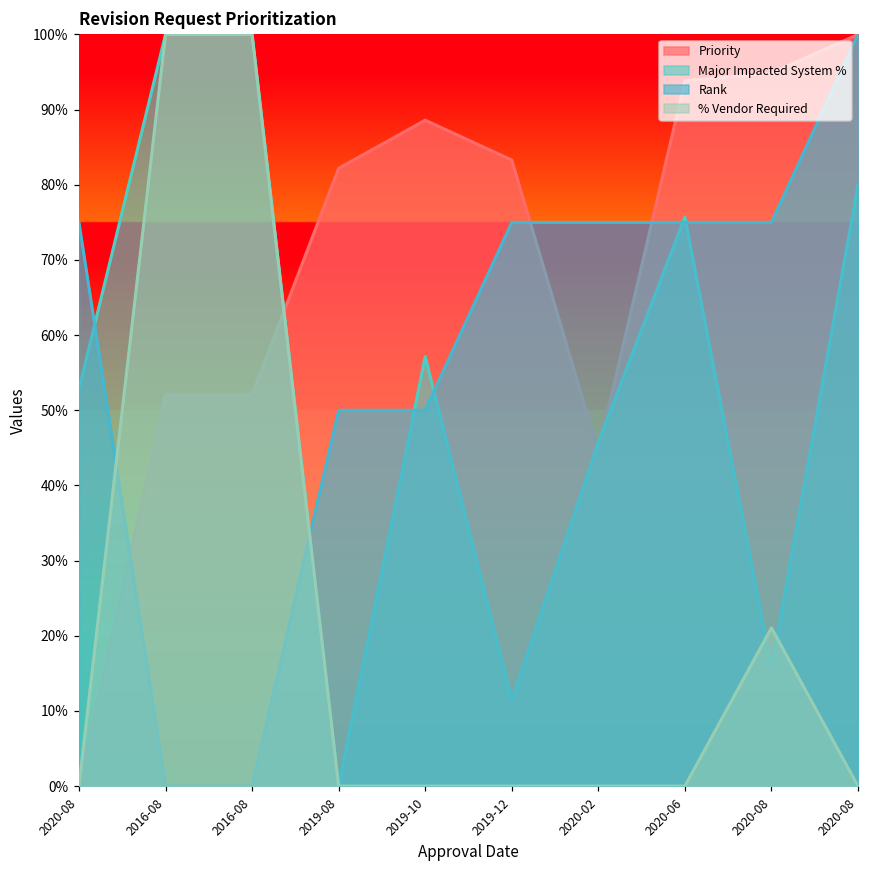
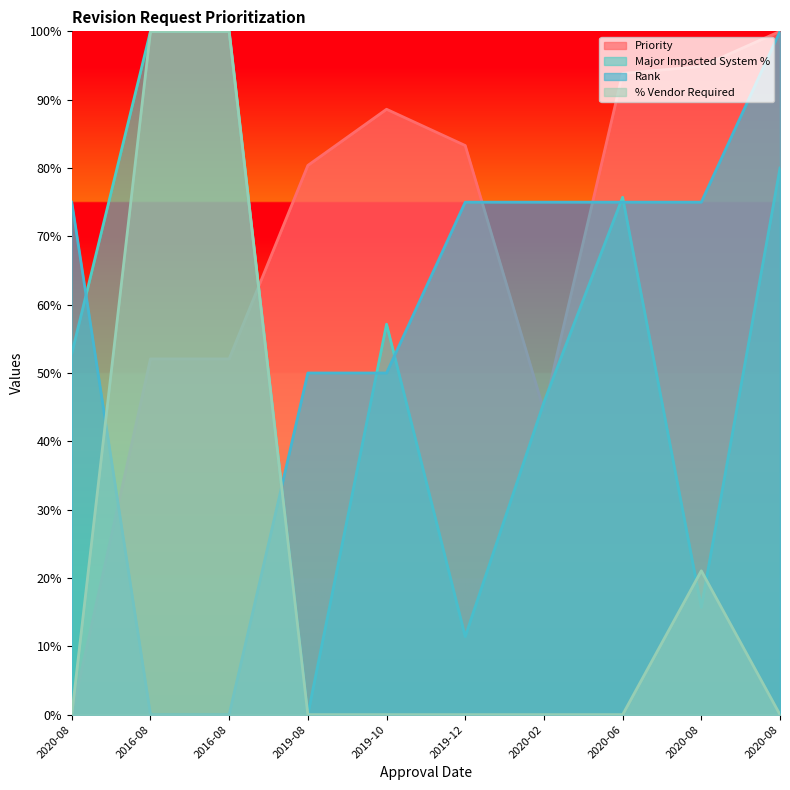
  {
    "Priority": {
-     "2019-08": "82%",
+     "2019-08": "80%",
      "2019-10": "89%",
      "2019-12": "83%",
      "2020-02": "44%"
    },
    "% Vendor Required": {
      "2019-10": "0%",
      "2019-12": "0%",
      "2020-02": "0%",
      "2020-06": "0%"
    }
  }
